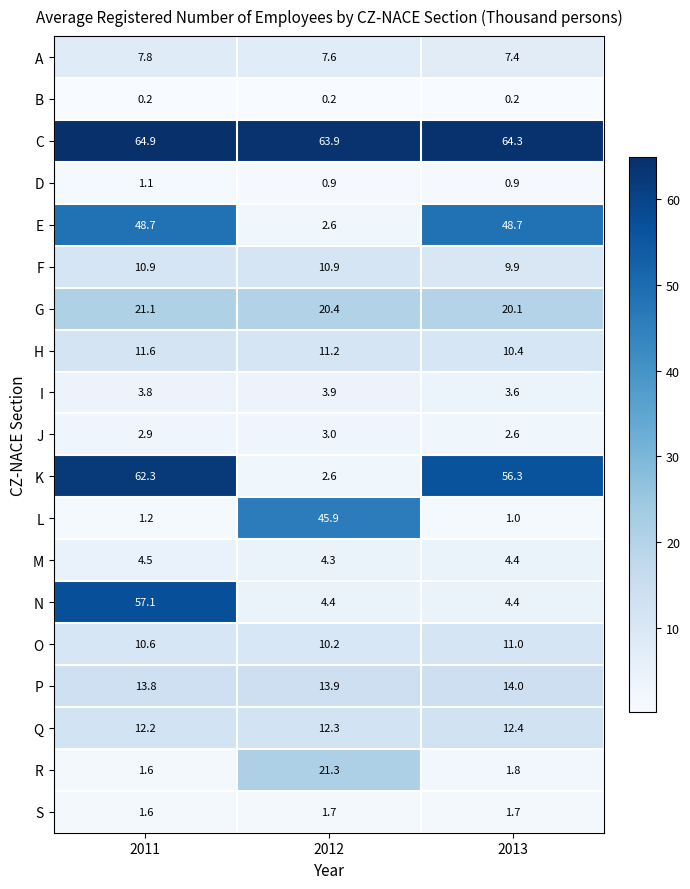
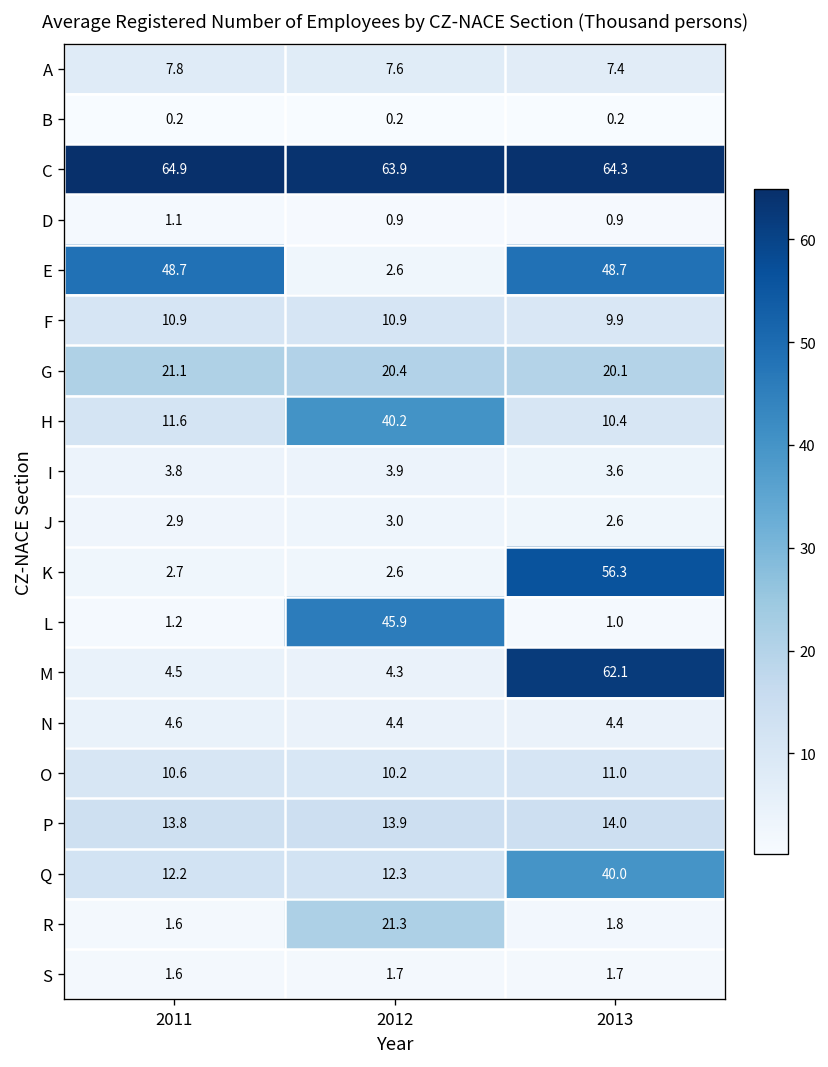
  {
    "A": {
      "2011": 7.8,
      "2012": 7.6,
      "2013": 7.4
    },
    "B": {
      "2011": 0.2,
      "2012": 0.2,
      "2013": 0.2
    },
    "C": {
      "2011": 64.9,
      "2012": 63.9,
      "2013": 64.3
    },
    "D": {
      "2011": 1.1,
      "2012": 0.9,
      "2013": 0.9
    },
    "E": {
      "2011": 48.7,
      "2012": 2.6,
      "2013": 48.7
    },
    "F": {
      "2011": 10.9,
      "2012": 10.9,
      "2013": 9.9
    },
    "G": {
      "2011": 21.1,
      "2012": 20.4,
      "2013": 20.1
    },
    "H": {
      "2011": 11.6,
-     "2012": 11.2,
+     "2012": 40.2,
      "2013": 10.4
    },
    "I": {
      "2011": 3.8,
      "2012": 3.9,
      "2013": 3.6
    },
    "J": {
      "2011": 2.9,
      "2012": 3.0,
      "2013": 2.6
    },
    "K": {
-     "2011": 62.3,
+     "2011": 2.7,
      "2012": 2.6,
      "2013": 56.3
    },
    "L": {
      "2011": 1.2,
      "2012": 45.9,
      "2013": 1.0
    },
    "M": {
      "2011": 4.5,
      "2012": 4.3,
-     "2013": 4.4
+     "2013": 62.1
    },
    "N": {
-     "2011": 57.1,
+     "2011": 4.6,
      "2012": 4.4,
      "2013": 4.4
    },
    "O": {
      "2011": 10.6,
      "2012": 10.2,
      "2013": 11.0
    },
    "P": {
      "2011": 13.8,
      "2012": 13.9,
      "2013": 14.0
    },
    "Q": {
      "2011": 12.2,
      "2012": 12.3,
-     "2013": 12.4
+     "2013": 40.0
    },
    "R": {
      "2011": 1.6,
      "2012": 21.3,
      "2013": 1.8
    },
    "S": {
      "2011": 1.6,
      "2012": 1.7,
      "2013": 1.7
    }
  }
